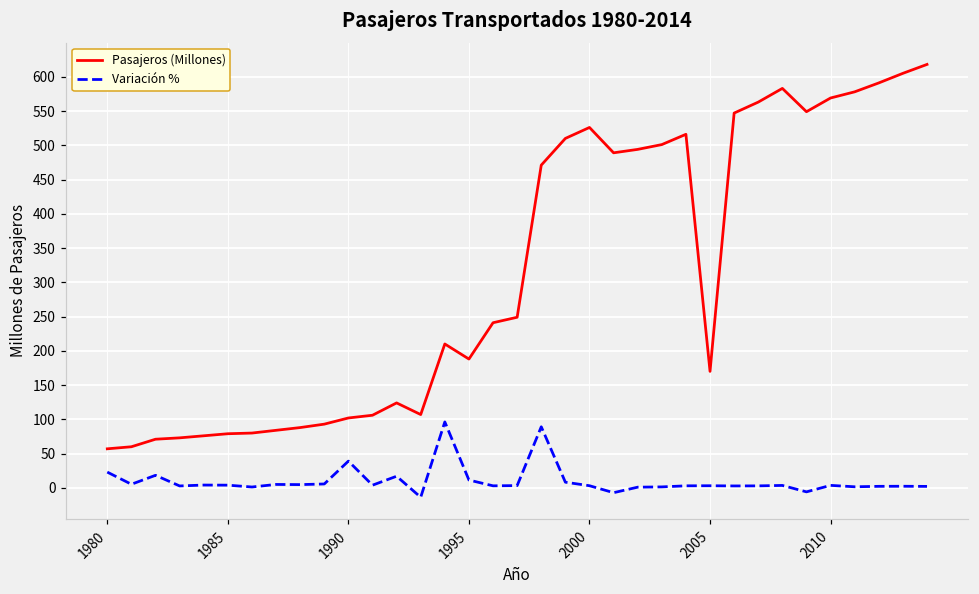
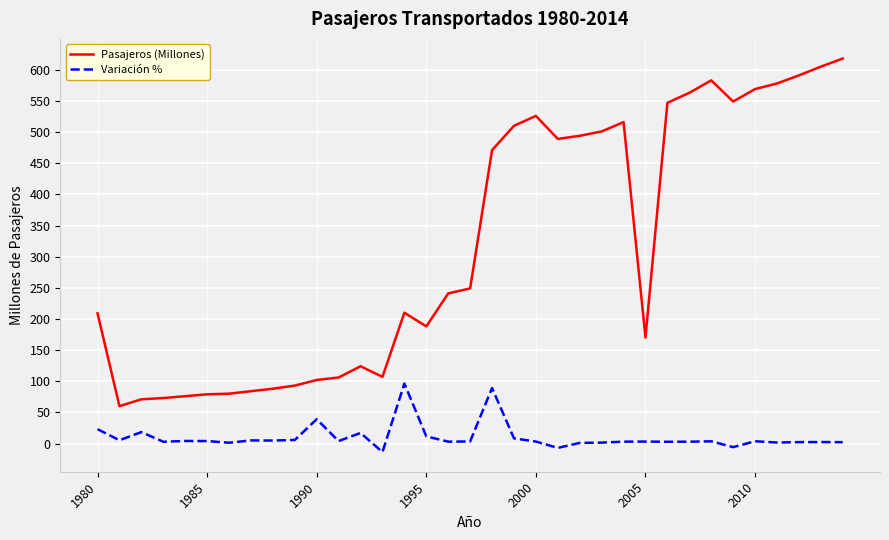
  {
    "Pasajeros (Millones)": {
-     "1980": 60,
+     "1980": 210,
      "1985": 80,
      "1990": 100,
      "1995": 190,
      "2000": 530,
      "2005": 170,
      "2010": 570
    },
    "Variación %": {
      "1980": 20,
      "1985": 0,
      "1990": 40,
      "1995": 10,
      "2000": 0,
      "2005": 0,
      "2010": 0
    }
  }
